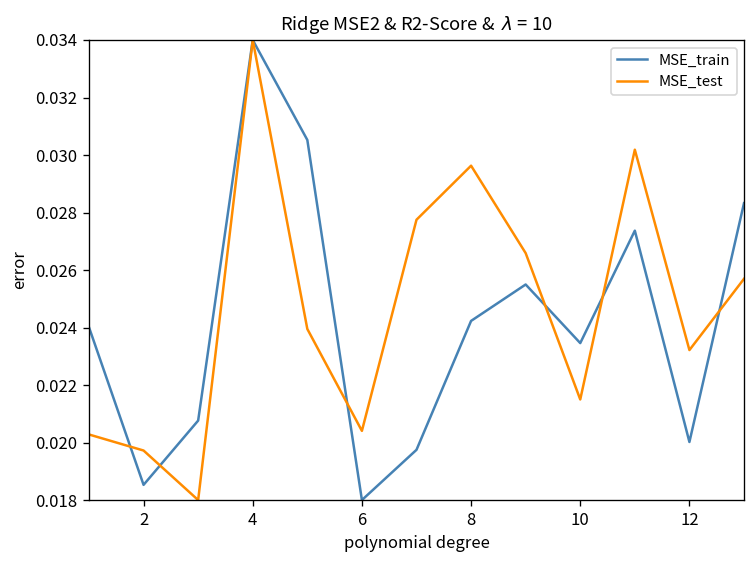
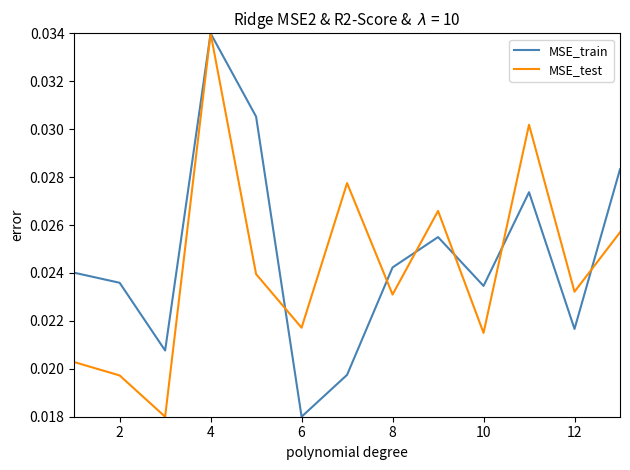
  {
    "MSE_train": {
-     "2": 0.0185,
+     "2": 0.0236,
      "6": 0.0180,
      "8": 0.0242,
      "10": 0.0235,
-     "12": 0.0200
+     "12": 0.0217
    },
    "MSE_test": {
      "2": 0.0197,
-     "6": 0.0204,
-     "8": 0.0296,
+     "6": 0.0217,
+     "8": 0.0231,
      "10": 0.0215,
      "12": 0.0232
    }
  }
